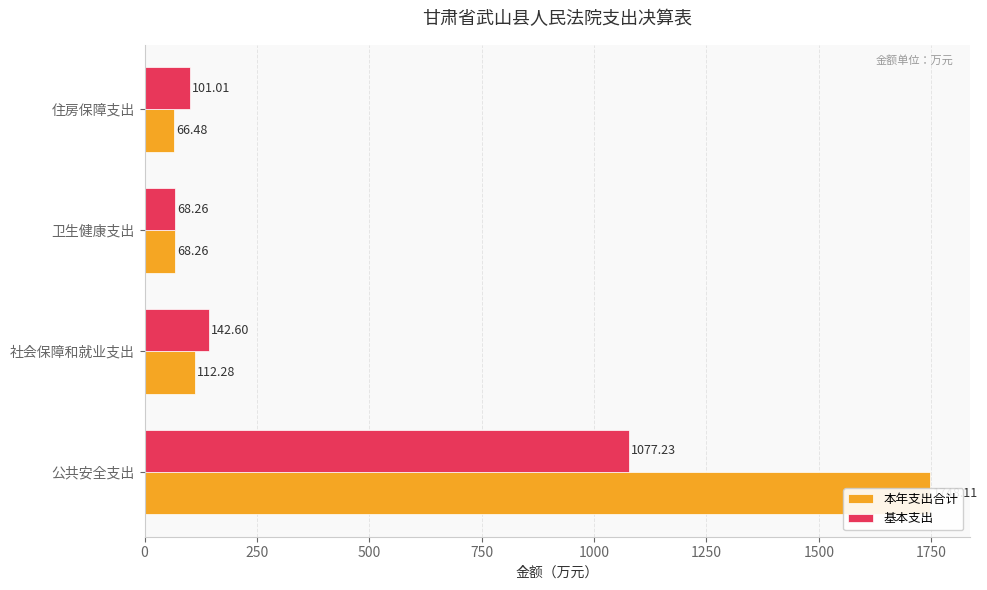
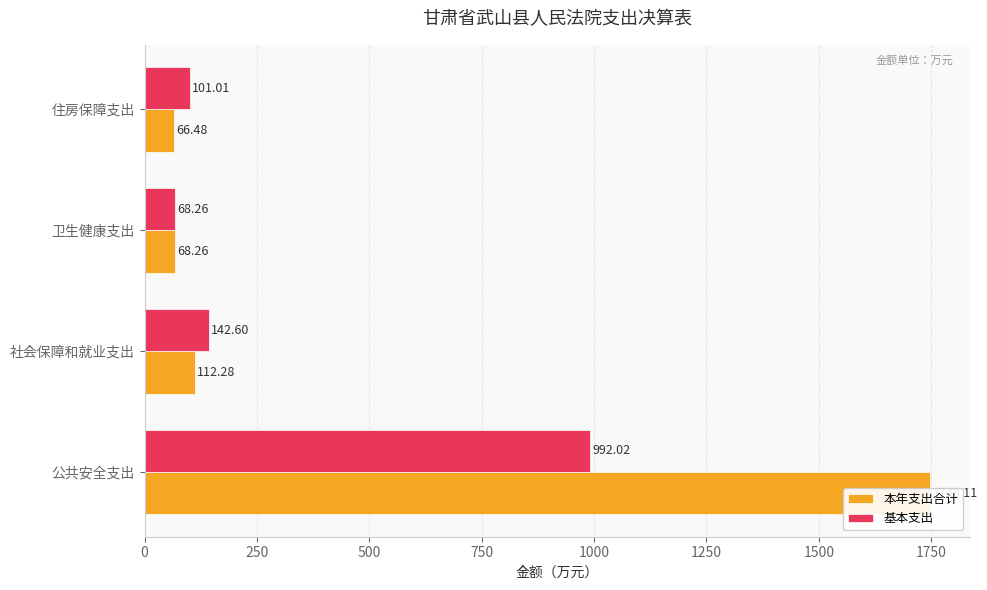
  {
    "本年支出合计": {
      "住房保障支出": 66.48,
      "卫生健康支出": 68.26,
      "社会保障和就业支出": 112.28
    },
    "基本支出": {
      "住房保障支出": 101.01,
      "卫生健康支出": 68.26,
      "社会保障和就业支出": 142.60,
-     "公共安全支出": 1077.23
+     "公共安全支出": 992.02
    }
  }
